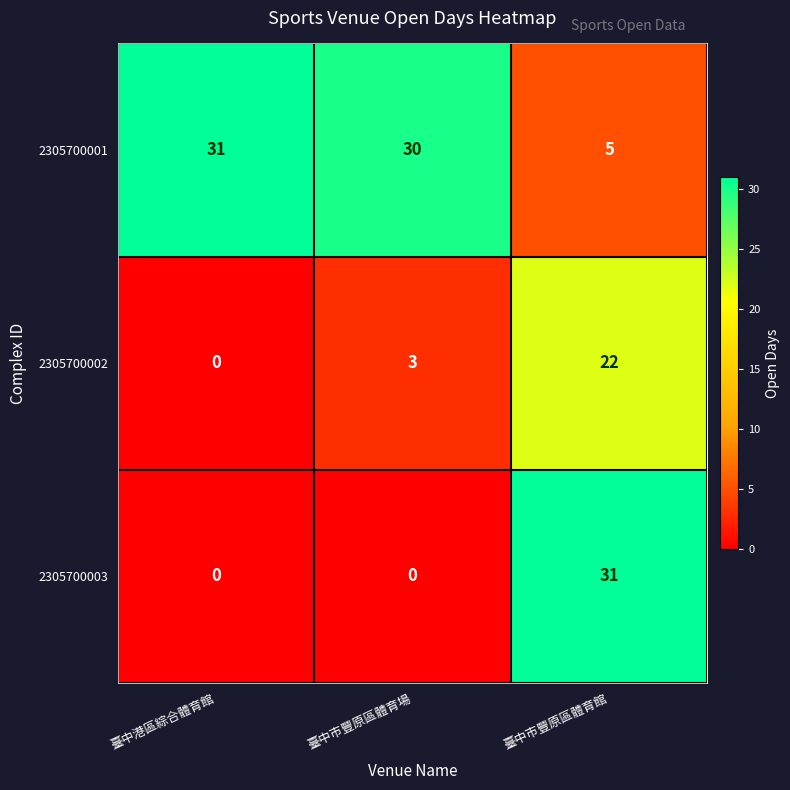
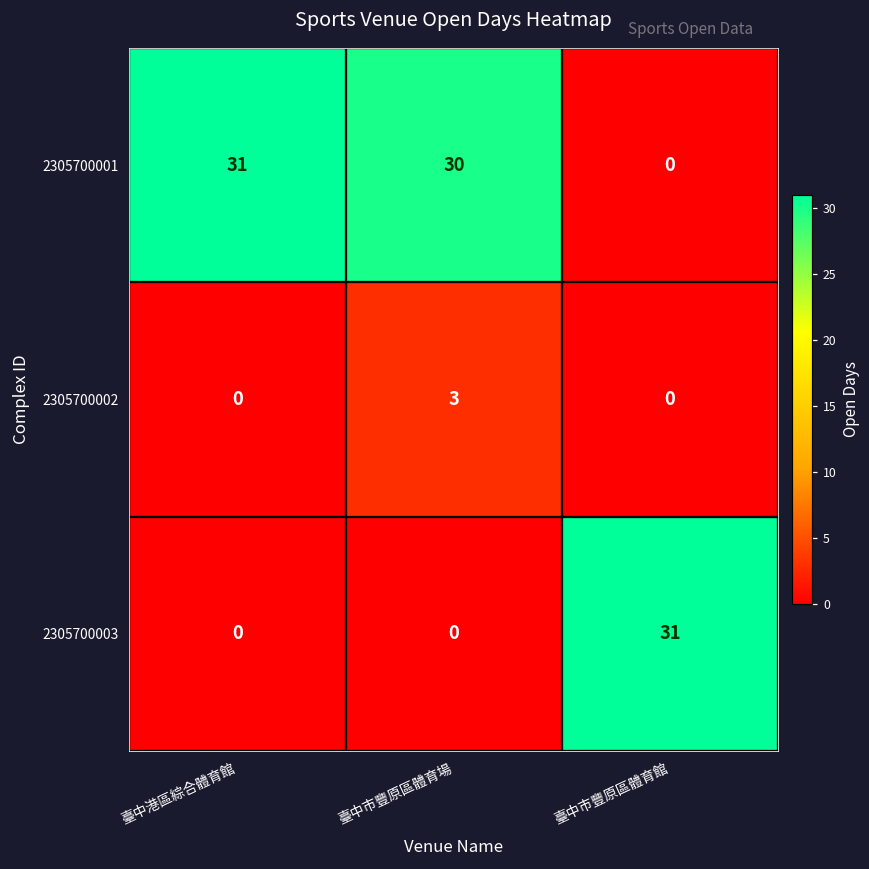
  {
    "2305700001": {
      "臺中港區綜合體育館": 31,
      "臺中市豐原區體育場": 30,
-     "臺中市豐原區體育館": 5
+     "臺中市豐原區體育館": 0
    },
    "2305700002": {
      "臺中港區綜合體育館": 0,
      "臺中市豐原區體育場": 3,
-     "臺中市豐原區體育館": 22
+     "臺中市豐原區體育館": 0
    },
    "2305700003": {
      "臺中港區綜合體育館": 0,
      "臺中市豐原區體育場": 0,
      "臺中市豐原區體育館": 31
    }
  }
